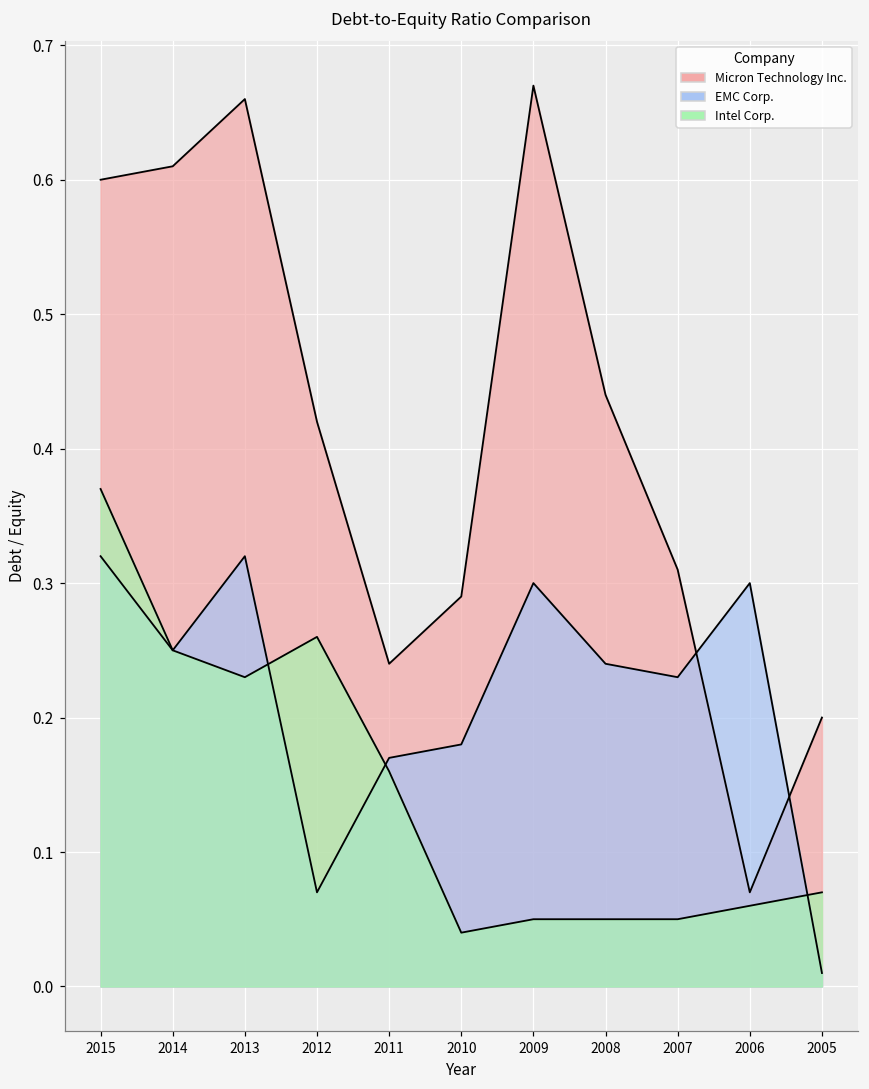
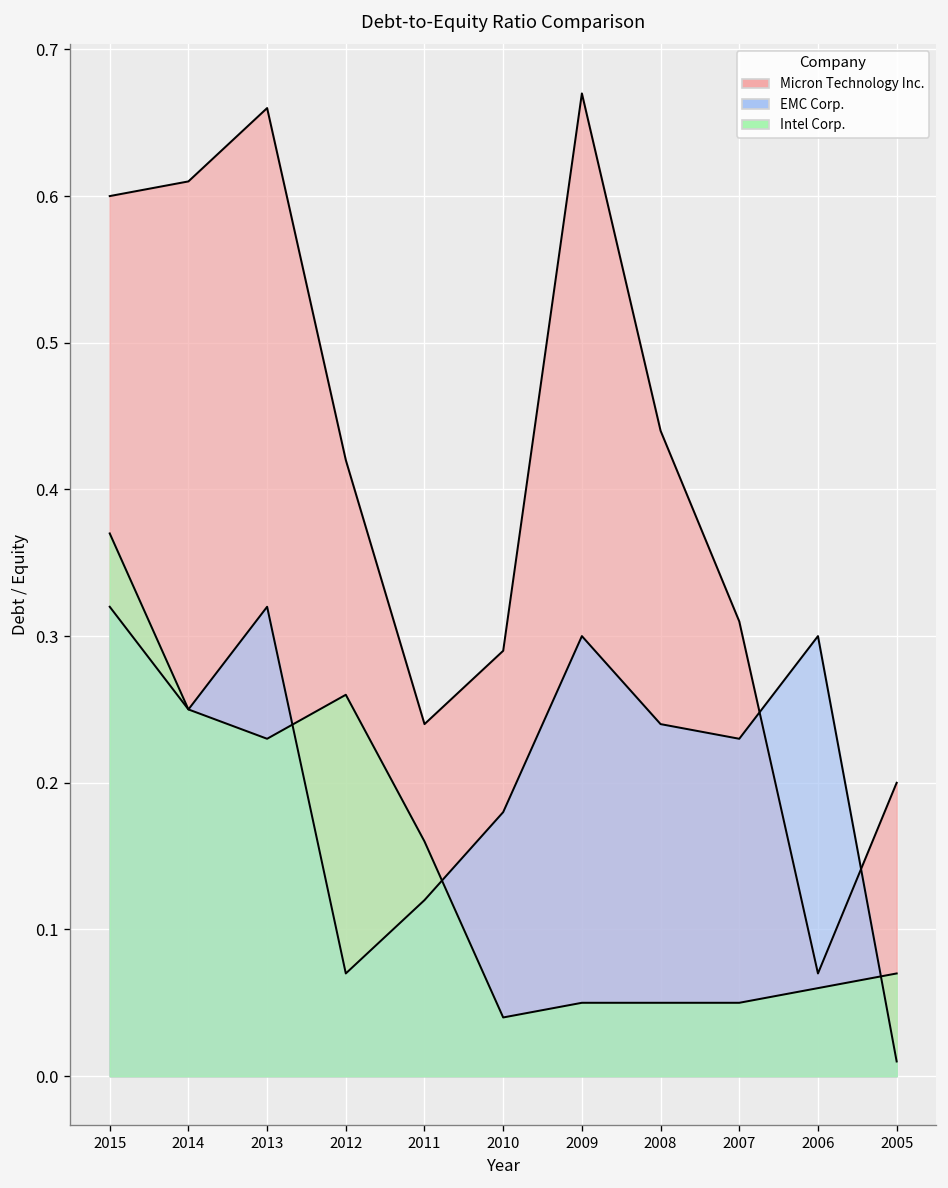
  {
    "Micron Technology Inc.": {
      "2015": 0.60,
      "2014": 0.61,
      "2013": 0.66,
      "2012": 0.42,
      "2011": 0.24,
      "2010": 0.29,
      "2009": 0.67,
      "2008": 0.44,
      "2007": 0.31,
      "2006": 0.07,
      "2005": 0.20
    },
    "EMC Corp.": {
      "2015": 0.32,
      "2013": 0.32,
      "2012": 0.07,
-     "2011": 0.17,
+     "2011": 0.12,
      "2010": 0.18,
      "2009": 0.30,
      "2008": 0.24,
      "2007": 0.23,
      "2006": 0.30,
      "2005": 0.01
    },
    "Intel Corp.": {
      "2015": 0.37,
      "2013": 0.23,
      "2012": 0.26,
      "2011": 0.16,
      "2010": 0.04,
      "2009": 0.05,
      "2008": 0.05,
      "2007": 0.05,
      "2006": 0.06,
      "2005": 0.07
    }
  }
